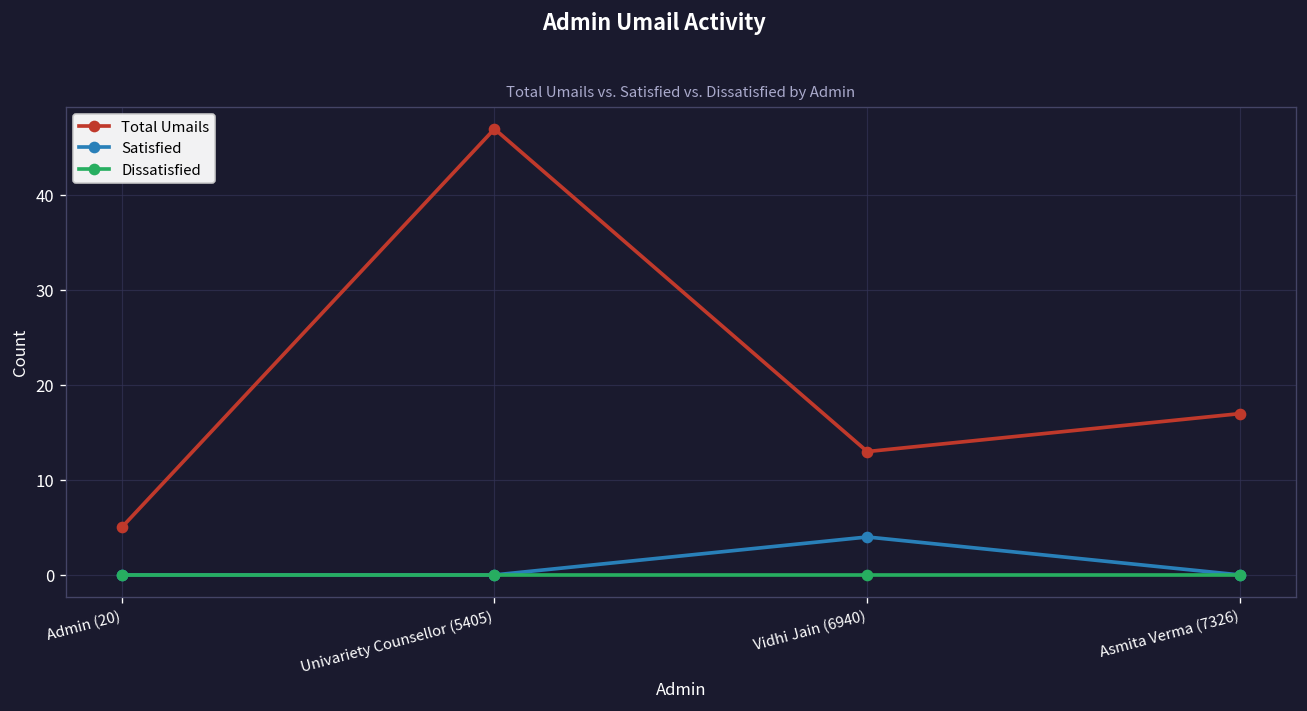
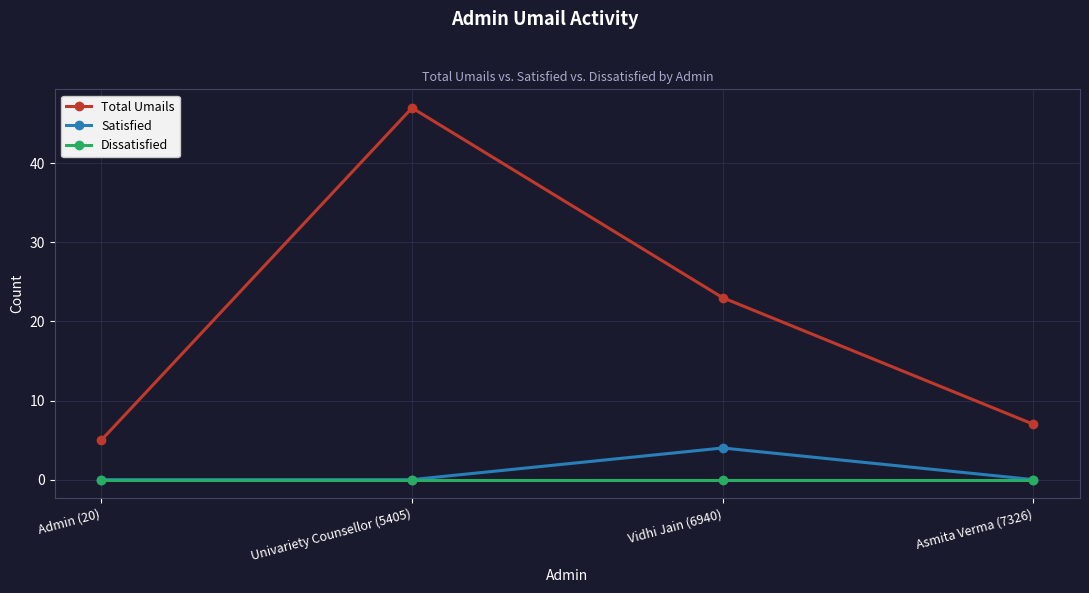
  {
    "Total Umails": {
      "Admin (20)": 5,
      "Univariety Counsellor (5405)": 47,
-     "Vidhi Jain (6940)": 13,
-     "Asmita Verma (7326)": 17
+     "Vidhi Jain (6940)": 23,
+     "Asmita Verma (7326)": 7
    },
    "Satisfied": {
      "Vidhi Jain (6940)": 4
    },
    "Dissatisfied": {
      "Vidhi Jain (6940)": 0
    }
  }
